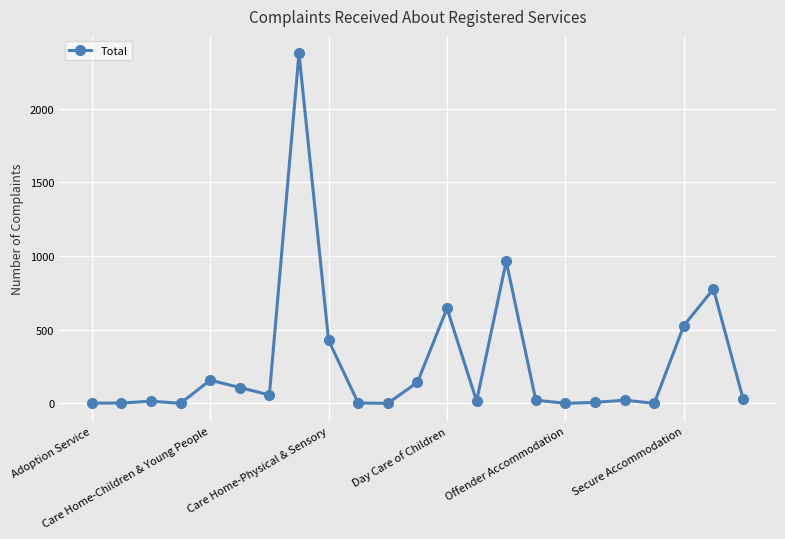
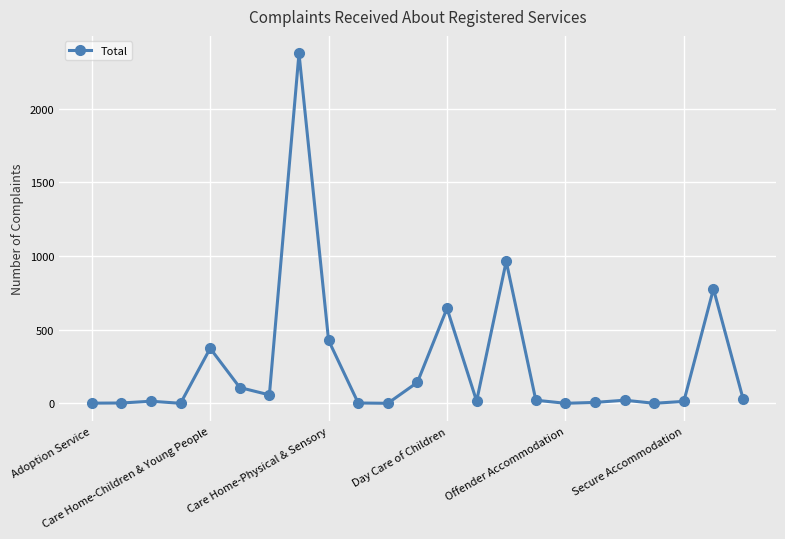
  {
    "Adoption Service": 0,
-   "Care Home-Children & Young People": 160,
+   "Care Home-Children & Young People": 370,
    "Care Home-Physical & Sensory": 430,
    "Day Care of Children": 640,
    "Offender Accommodation": 0,
-   "Secure Accommodation": 530
+   "Secure Accommodation": 10
  }
